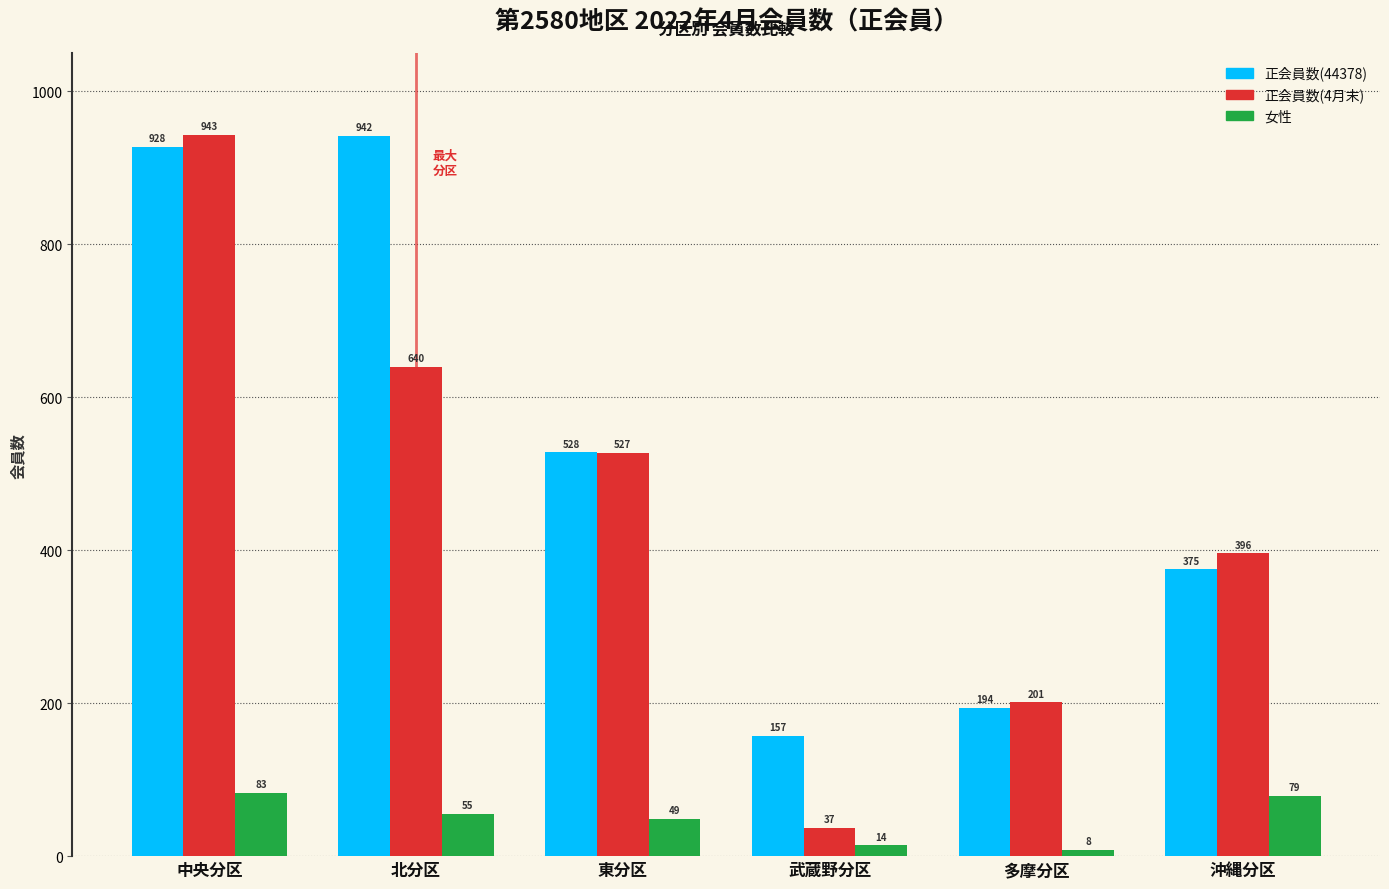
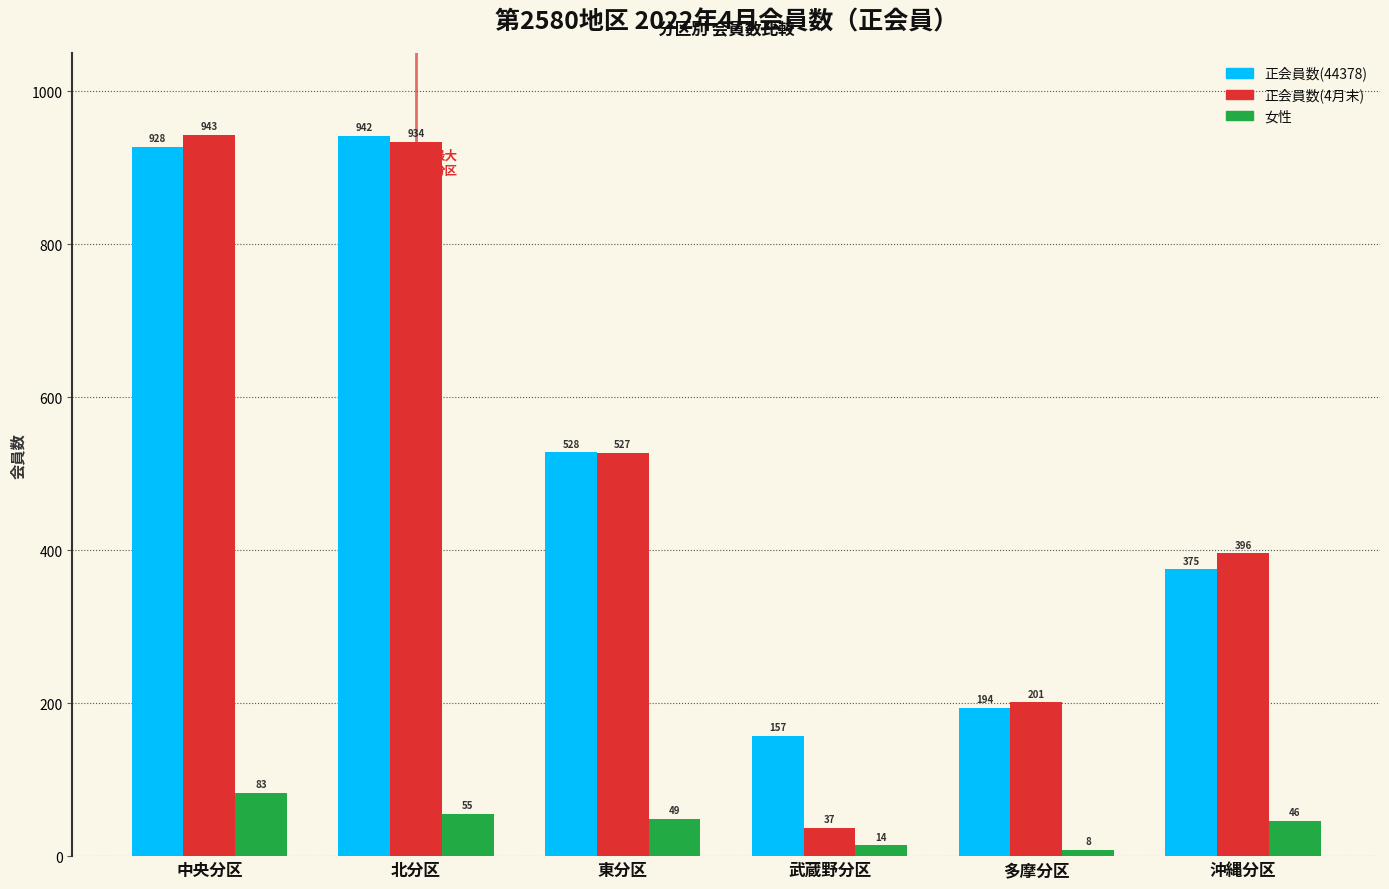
  {
    "正会員数(44378)": {
      "中央分区": 928,
      "北分区": 942,
      "東分区": 528,
      "武蔵野分区": 157,
      "多摩分区": 194,
      "沖縄分区": 375
    },
    "正会員数(4月末)": {
      "中央分区": 943,
-     "北分区": 640,
+     "北分区": 934,
      "東分区": 527,
      "武蔵野分区": 37,
      "多摩分区": 201,
      "沖縄分区": 396
    },
    "女性": {
      "中央分区": 83,
      "北分区": 55,
      "東分区": 49,
      "武蔵野分区": 14,
      "多摩分区": 8,
-     "沖縄分区": 79
+     "沖縄分区": 46
    }
  }
